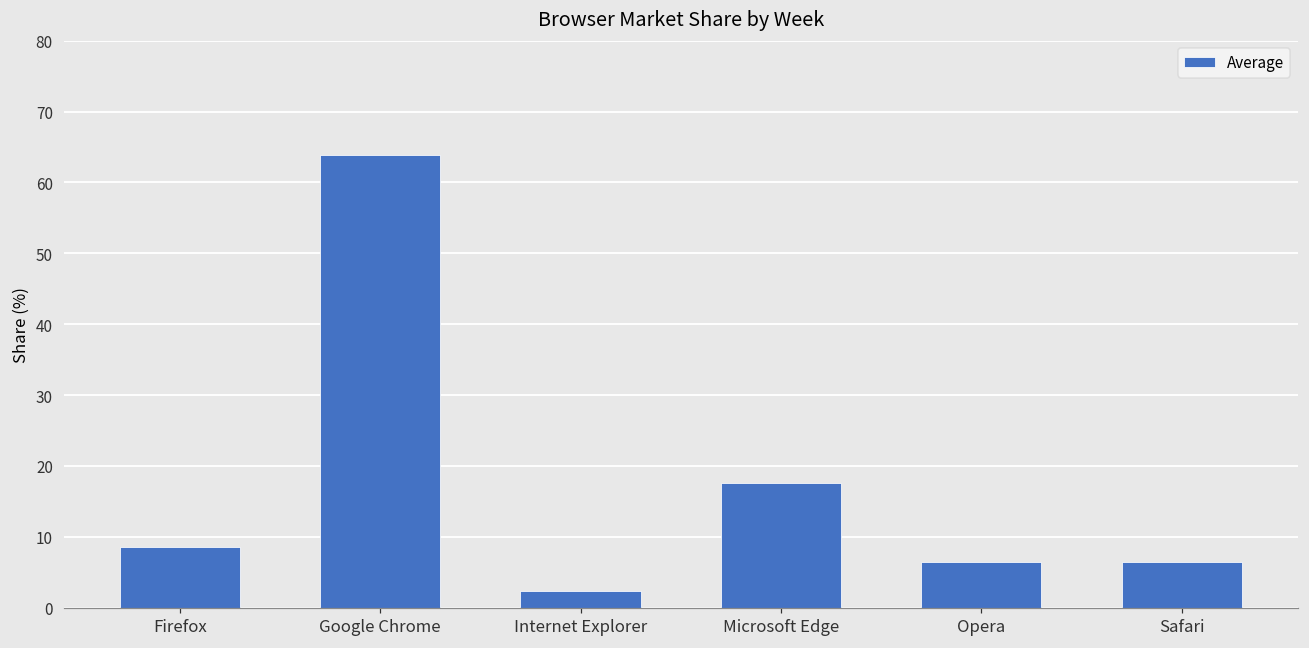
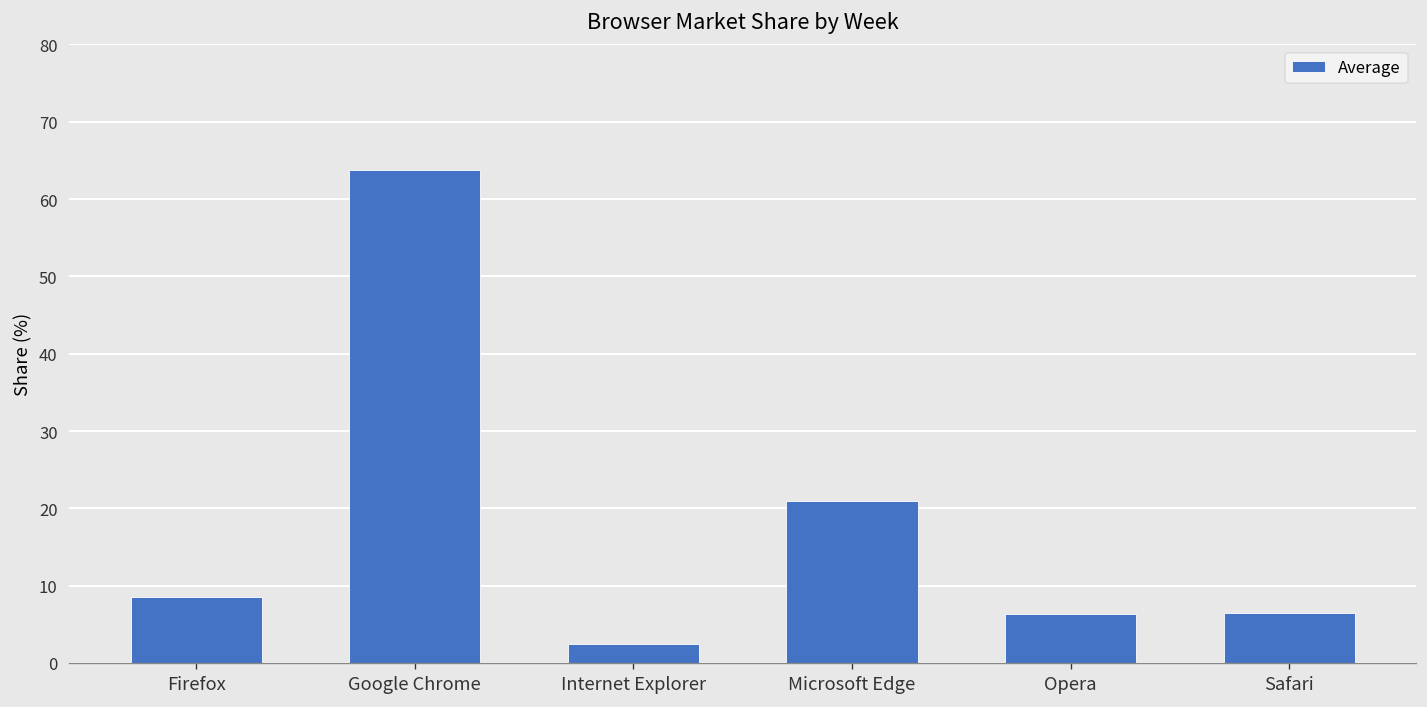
  {
    "Firefox": 9,
    "Google Chrome": 64,
    "Internet Explorer": 2,
-   "Microsoft Edge": 18,
+   "Microsoft Edge": 21,
    "Opera": 6,
    "Safari": 6
  }
